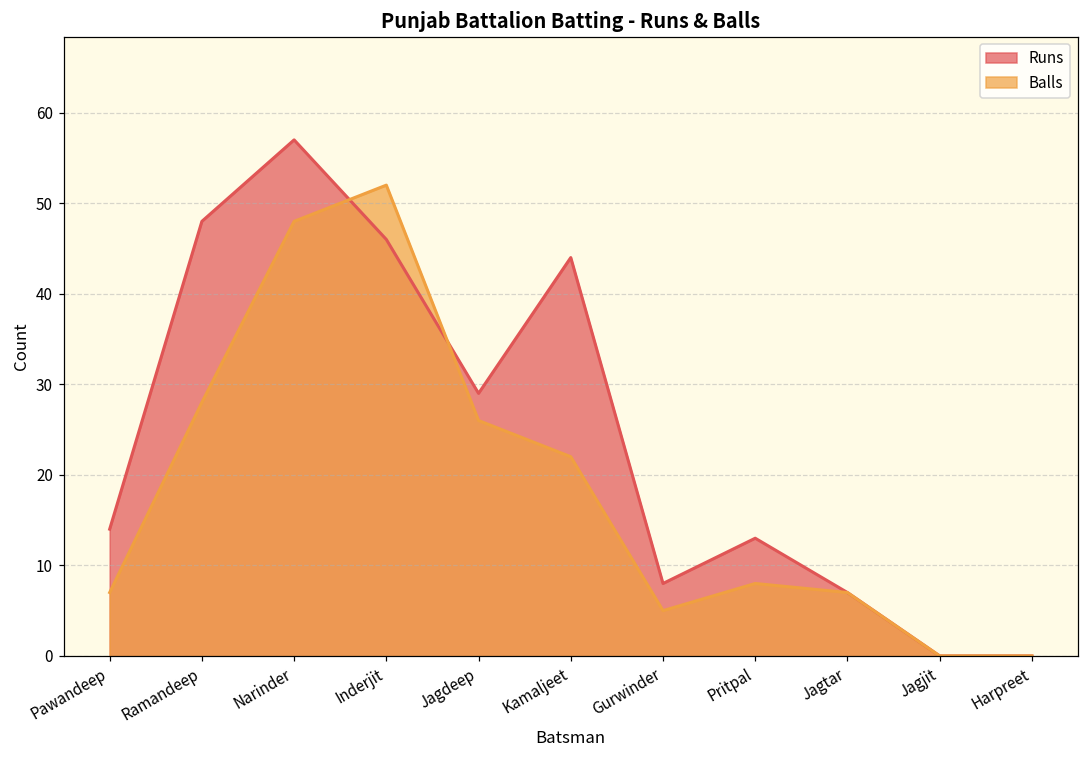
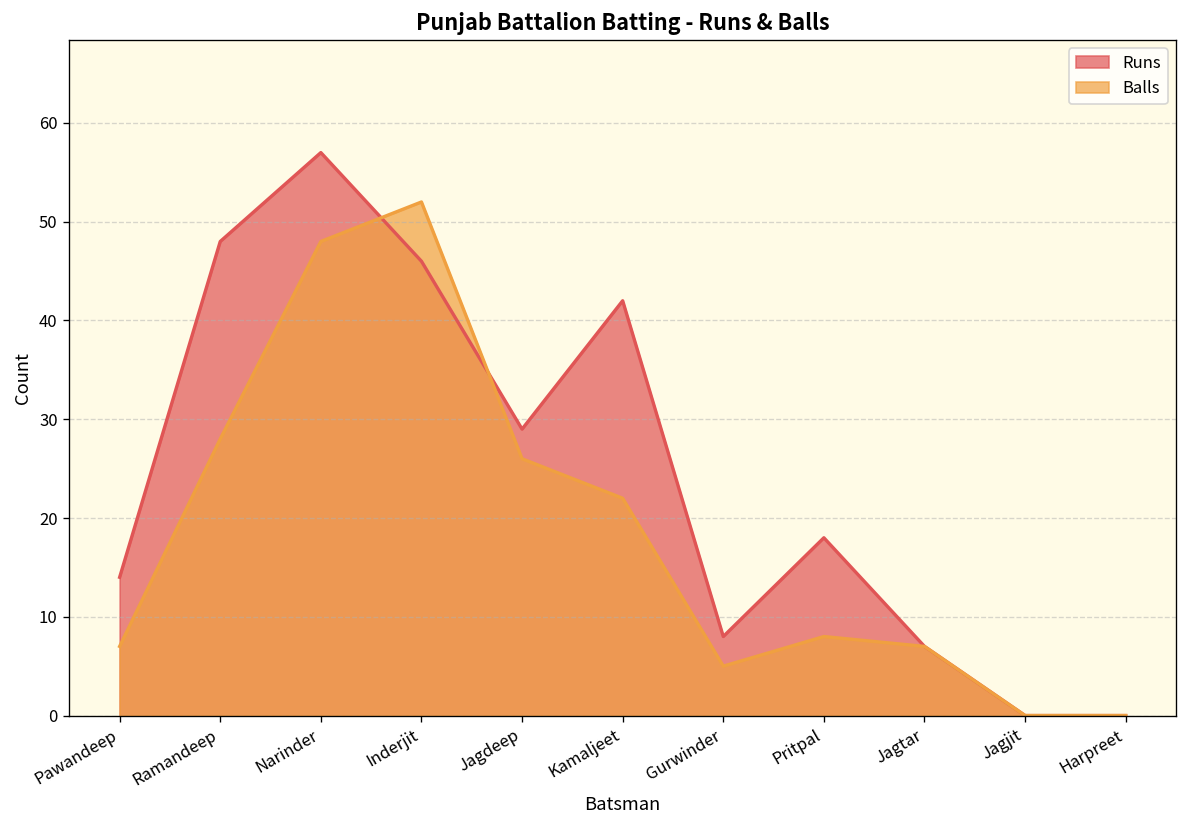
  {
    "Runs": {
      "Pawandeep": 14,
      "Ramandeep": 48,
      "Narinder": 57,
      "Inderjit": 46,
      "Jagdeep": 29,
-     "Kamaljeet": 44,
+     "Kamaljeet": 42,
      "Gurwinder": 8,
-     "Pritpal": 13
+     "Pritpal": 18
    },
    "Balls": {
      "Pawandeep": 7,
      "Ramandeep": 28,
      "Narinder": 48,
      "Inderjit": 52,
      "Jagdeep": 26,
      "Kamaljeet": 22,
      "Gurwinder": 5,
      "Pritpal": 8
    }
  }
